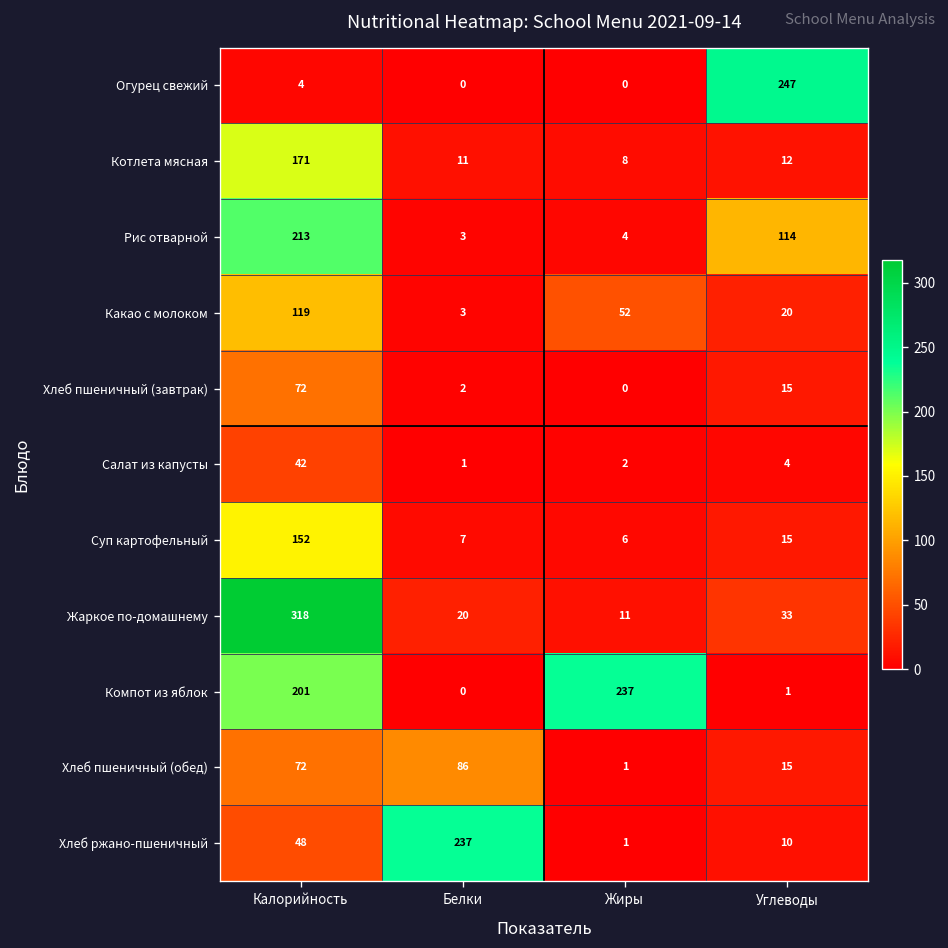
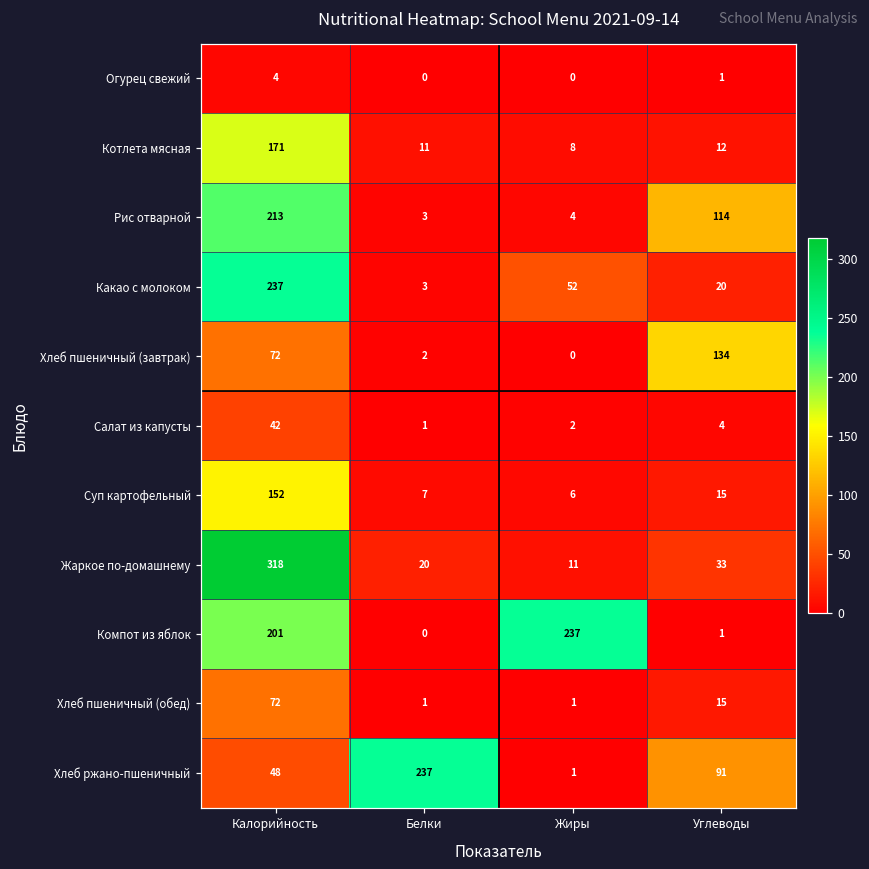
  {
    "Огурец свежий": {
      "Калорийность": 4,
      "Белки": 0,
      "Жиры": 0,
-     "Углеводы": 247
+     "Углеводы": 1
    },
    "Котлета мясная": {
      "Калорийность": 171,
      "Белки": 11,
      "Жиры": 8,
      "Углеводы": 12
    },
    "Рис отварной": {
      "Калорийность": 213,
      "Белки": 3,
      "Жиры": 4,
      "Углеводы": 114
    },
    "Какао с молоком": {
-     "Калорийность": 119,
+     "Калорийность": 237,
      "Белки": 3,
      "Жиры": 52,
      "Углеводы": 20
    },
    "Хлеб пшеничный (завтрак)": {
      "Калорийность": 72,
      "Белки": 2,
      "Жиры": 0,
-     "Углеводы": 15
+     "Углеводы": 134
    },
    "Салат из капусты": {
      "Калорийность": 42,
      "Белки": 1,
      "Жиры": 2,
      "Углеводы": 4
    },
    "Суп картофельный": {
      "Калорийность": 152,
      "Белки": 7,
      "Жиры": 6,
      "Углеводы": 15
    },
    "Жаркое по-домашнему": {
      "Калорийность": 318,
      "Белки": 20,
      "Жиры": 11,
      "Углеводы": 33
    },
    "Компот из яблок": {
      "Калорийность": 201,
      "Белки": 0,
      "Жиры": 237,
      "Углеводы": 1
    },
    "Хлеб пшеничный (обед)": {
      "Калорийность": 72,
-     "Белки": 86,
+     "Белки": 1,
      "Жиры": 1,
      "Углеводы": 15
    },
    "Хлеб ржано-пшеничный": {
      "Калорийность": 48,
      "Белки": 237,
      "Жиры": 1,
-     "Углеводы": 10
+     "Углеводы": 91
    }
  }
